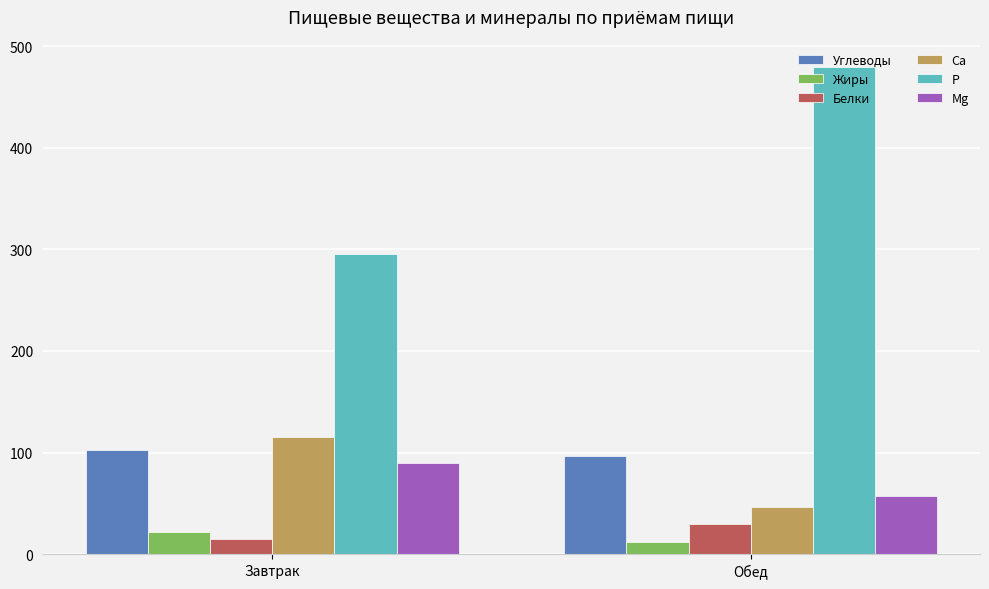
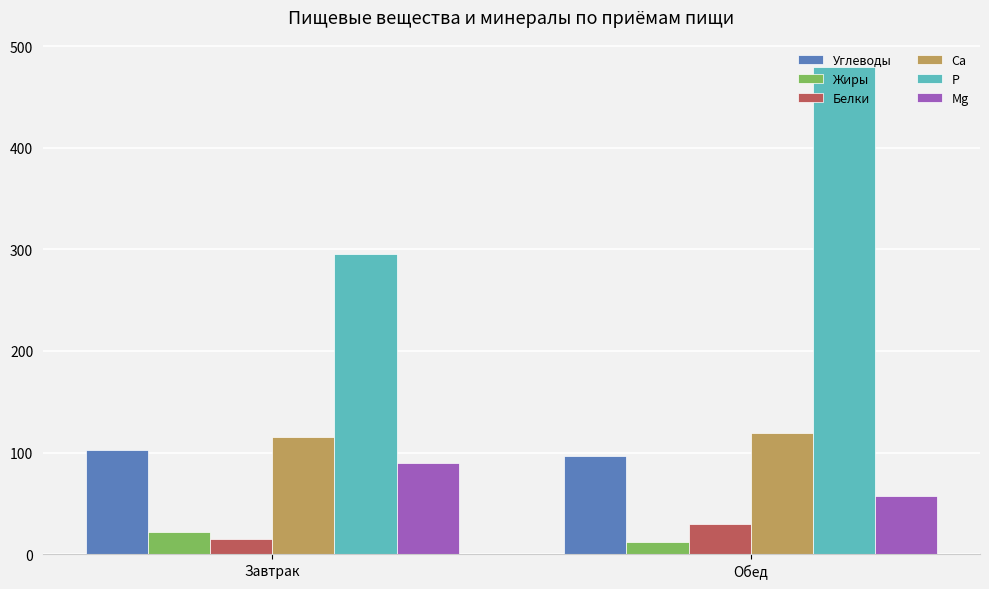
  {
    "Углеводы": {
      "Завтрак": 103,
      "Обед": 96
    },
    "Жиры": {
      "Завтрак": 22,
      "Обед": 12
    },
    "Белки": {
      "Завтрак": 15,
      "Обед": 30
    },
    "Ca": {
      "Завтрак": 115,
-     "Обед": 46
+     "Обед": 119
    },
    "P": {
      "Завтрак": 295,
      "Обед": 480
    },
    "Mg": {
      "Завтрак": 90,
      "Обед": 57
    }
  }
